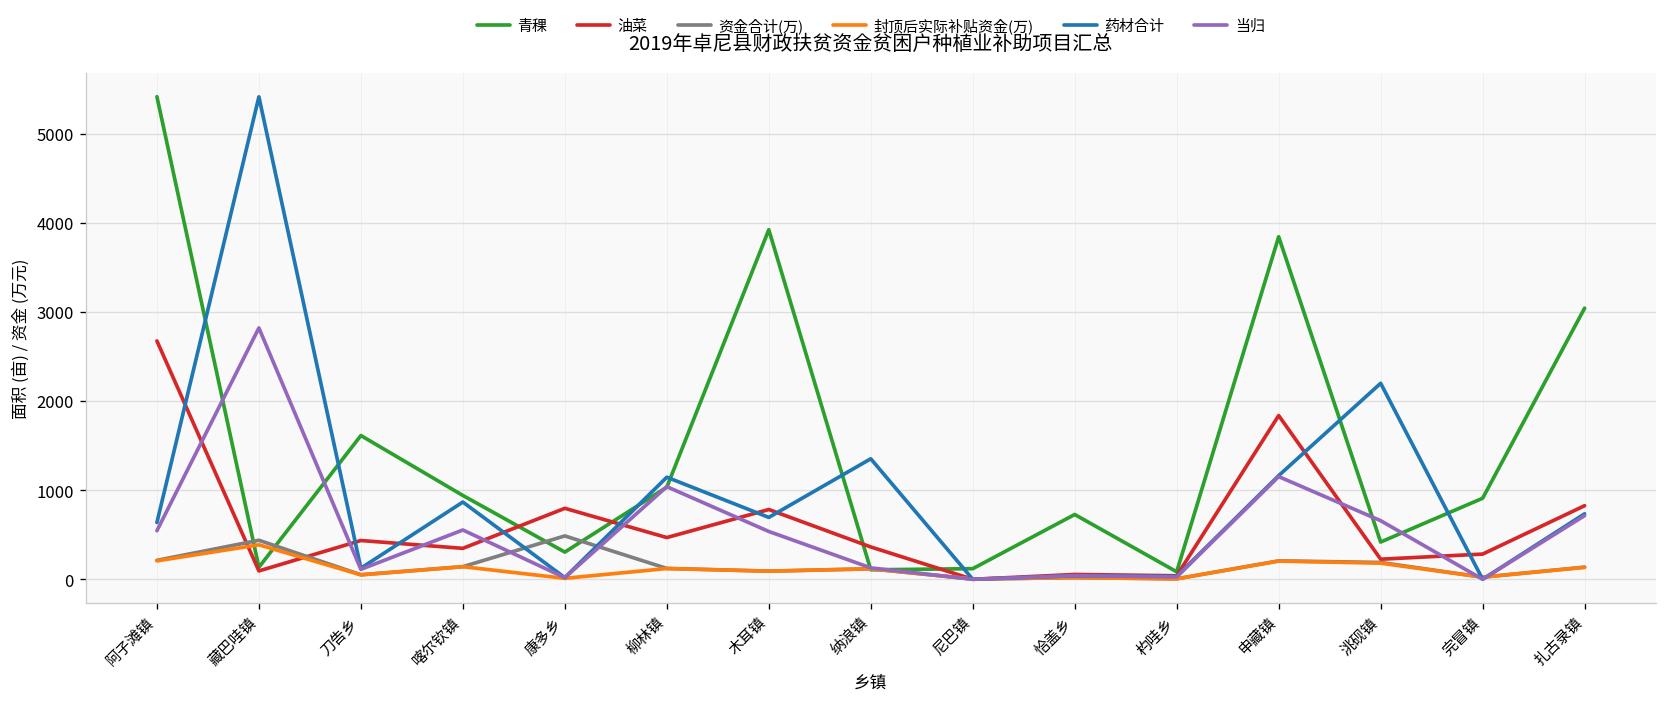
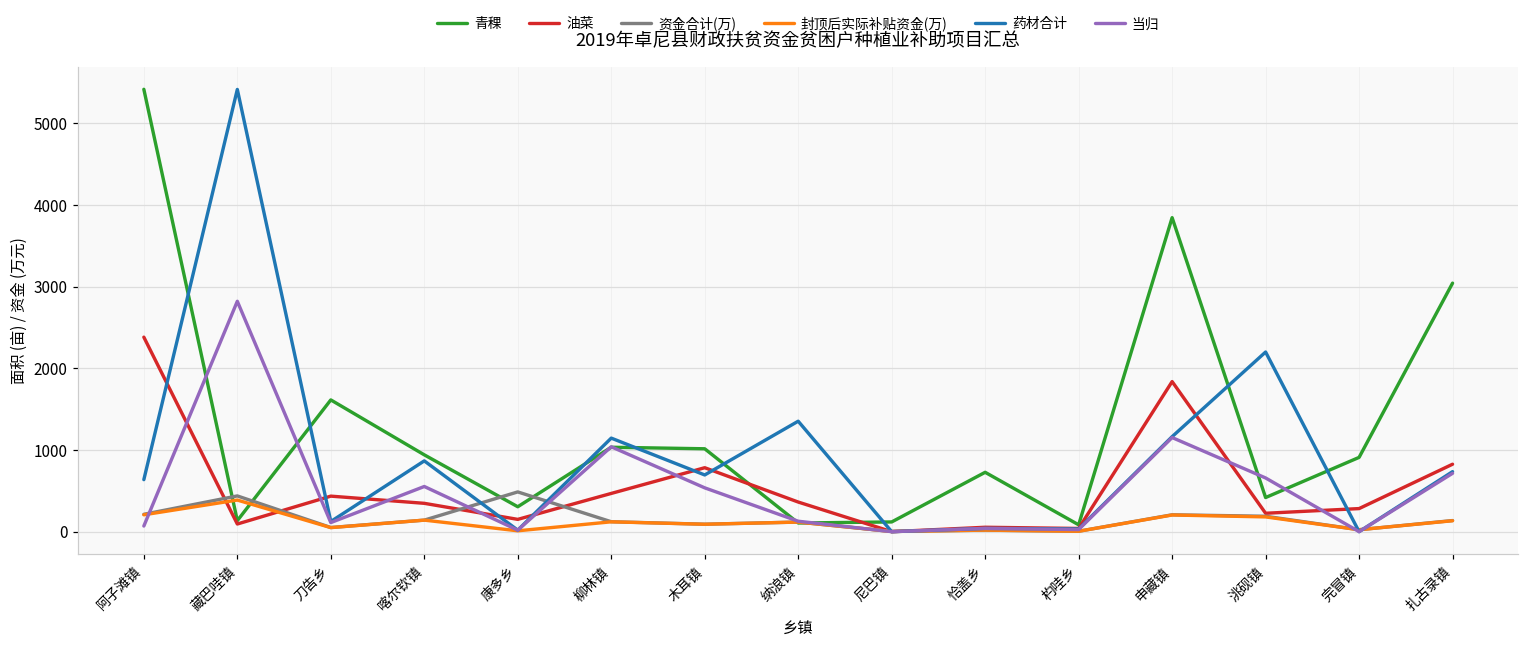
  {
    "青稞": {
      "阿子滩镇": 5400,
      "藏巴哇镇": 100,
      "刀告乡": 1600,
      "喀尔钦镇": 900,
      "康多乡": 300,
-     "木耳镇": 3900,
+     "木耳镇": 1000,
      "尼巴镇": 100,
      "恰盖乡": 700,
      "杓哇乡": 100,
      "申藏镇": 3800,
      "洮砚镇": 400,
      "完冒镇": 900,
      "扎古录镇": 3000
    },
    "油菜": {
-     "阿子滩镇": 2700,
+     "阿子滩镇": 2400,
      "藏巴哇镇": 100,
      "刀告乡": 400,
      "喀尔钦镇": 300,
-     "康多乡": 800,
+     "康多乡": 200,
      "柳林镇": 500,
      "木耳镇": 800,
      "纳浪镇": 400,
      "申藏镇": 1800,
      "洮砚镇": 200,
      "完冒镇": 300,
      "扎古录镇": 800
    },
    "资金合计(万)": {
      "藏巴哇镇": 400,
      "康多乡": 500
    },
    "封顶后实际补贴资金(万)": {
      "藏巴哇镇": 400
    },
    "药材合计": {
      "阿子滩镇": 600,
      "藏巴哇镇": 5400,
      "喀尔钦镇": 900,
      "柳林镇": 1100,
      "木耳镇": 700,
      "纳浪镇": 1400,
      "洮砚镇": 2200
    },
    "当归": {
-     "阿子滩镇": 500,
+     "阿子滩镇": 100,
      "藏巴哇镇": 2800,
      "喀尔钦镇": 600,
      "木耳镇": 500,
      "洮砚镇": 700
    }
  }
